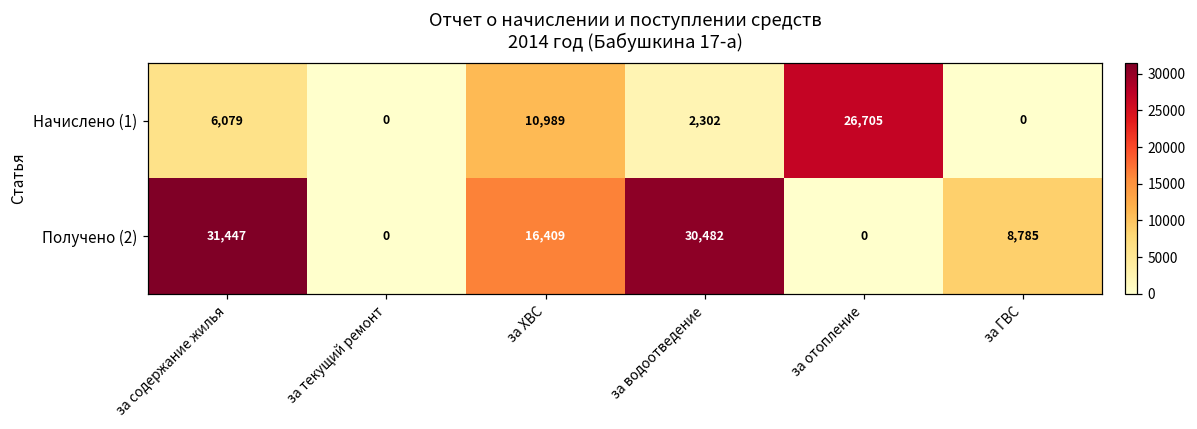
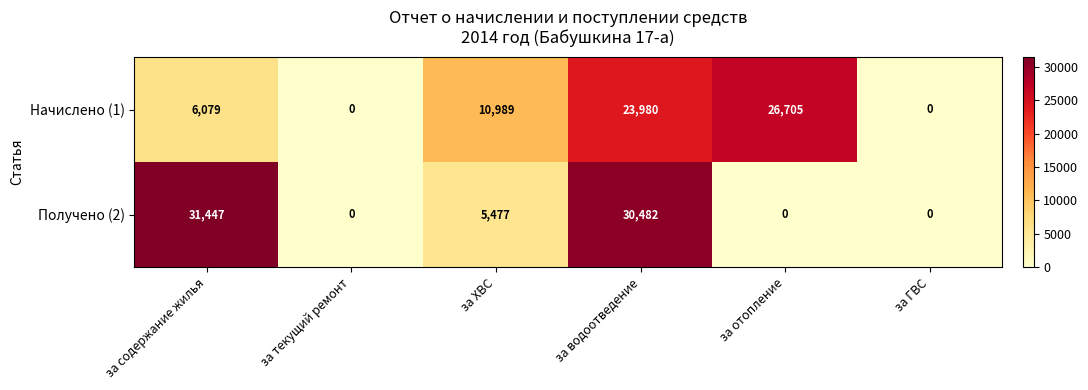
  {
    "Начислено (1)": {
      "за содержание жилья": "6,079",
      "за текущий ремонт": "0",
      "за ХВС": "10,989",
-     "за водоотведение": "2,302",
+     "за водоотведение": "23,980",
      "за отопление": "26,705",
      "за ГВС": "0"
    },
    "Получено (2)": {
      "за содержание жилья": "31,447",
      "за текущий ремонт": "0",
-     "за ХВС": "16,409",
+     "за ХВС": "5,477",
      "за водоотведение": "30,482",
      "за отопление": "0",
-     "за ГВС": "8,785"
+     "за ГВС": "0"
    }
  }
